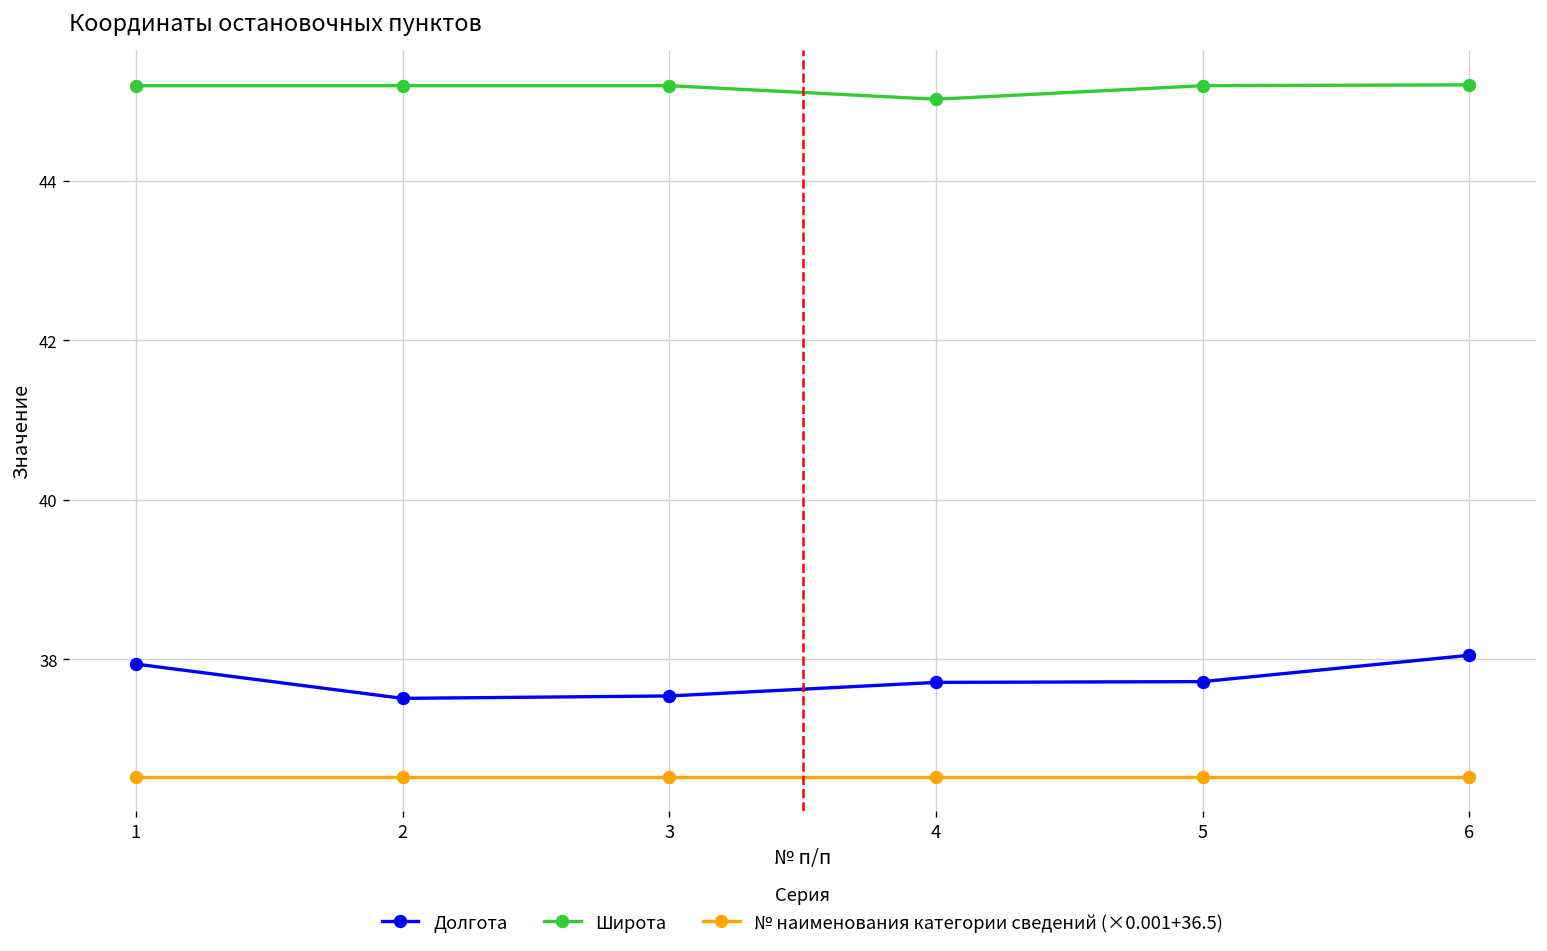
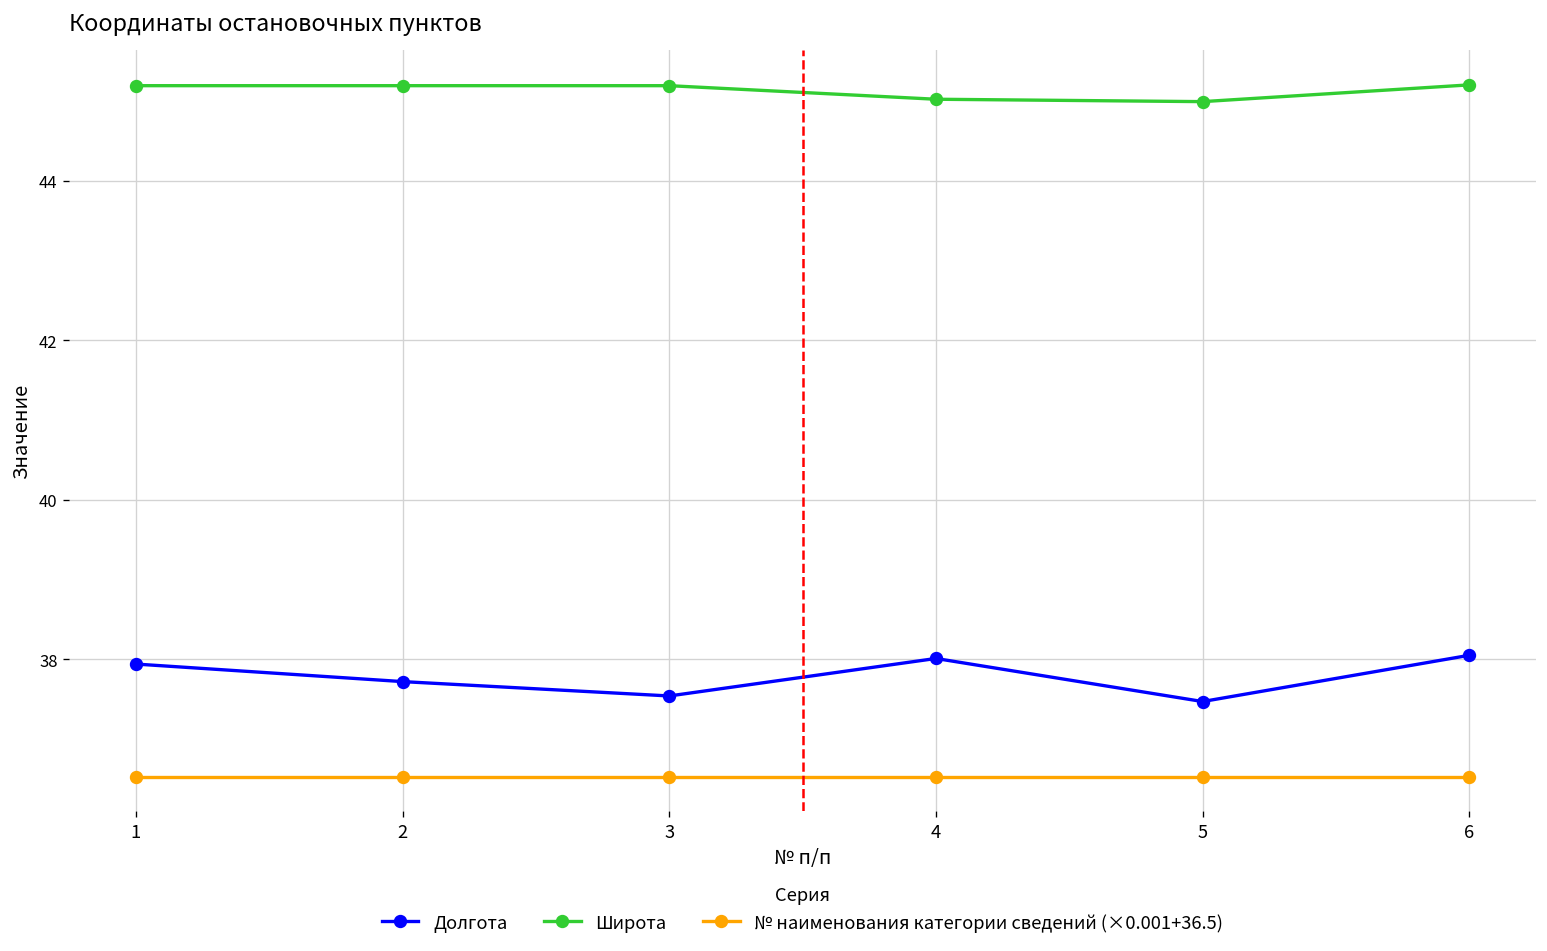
  {
    "Долгота": {
      "1": 37.9,
-     "2": 37.5,
+     "2": 37.7,
      "3": 37.5,
-     "4": 37.7,
-     "5": 37.7,
+     "4": 38.0,
+     "5": 37.5,
      "6": 38.1
    },
    "Широта": {
      "1": 45.2,
      "2": 45.2,
      "3": 45.2,
      "4": 45.0,
-     "5": 45.2,
+     "5": 45.0,
      "6": 45.2
    },
    "№ наименования категории сведений (×0.001+36.5)": {
      "1": 36.5,
      "2": 36.5,
      "3": 36.5,
      "4": 36.5,
      "5": 36.5,
      "6": 36.5
    }
  }
